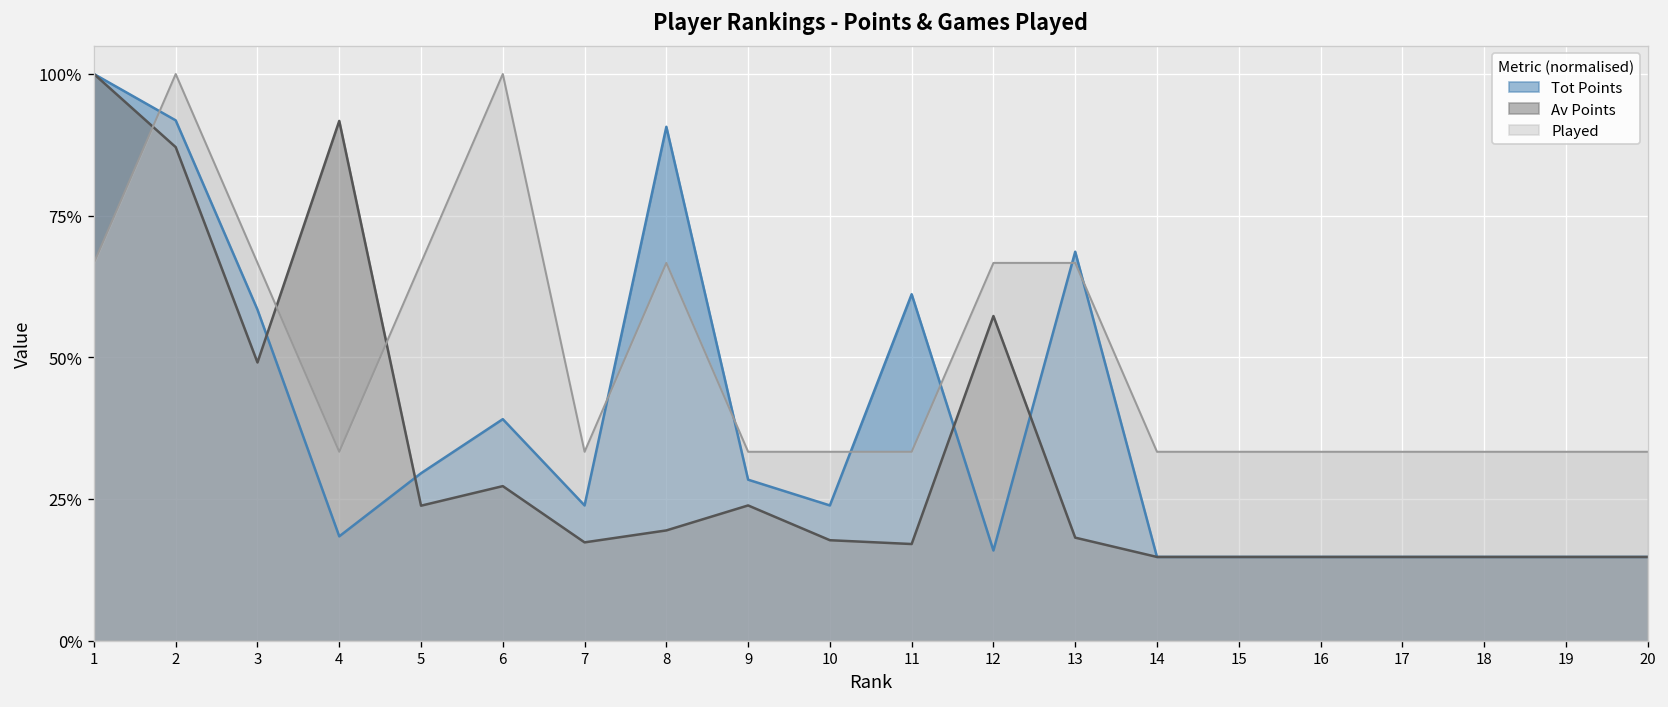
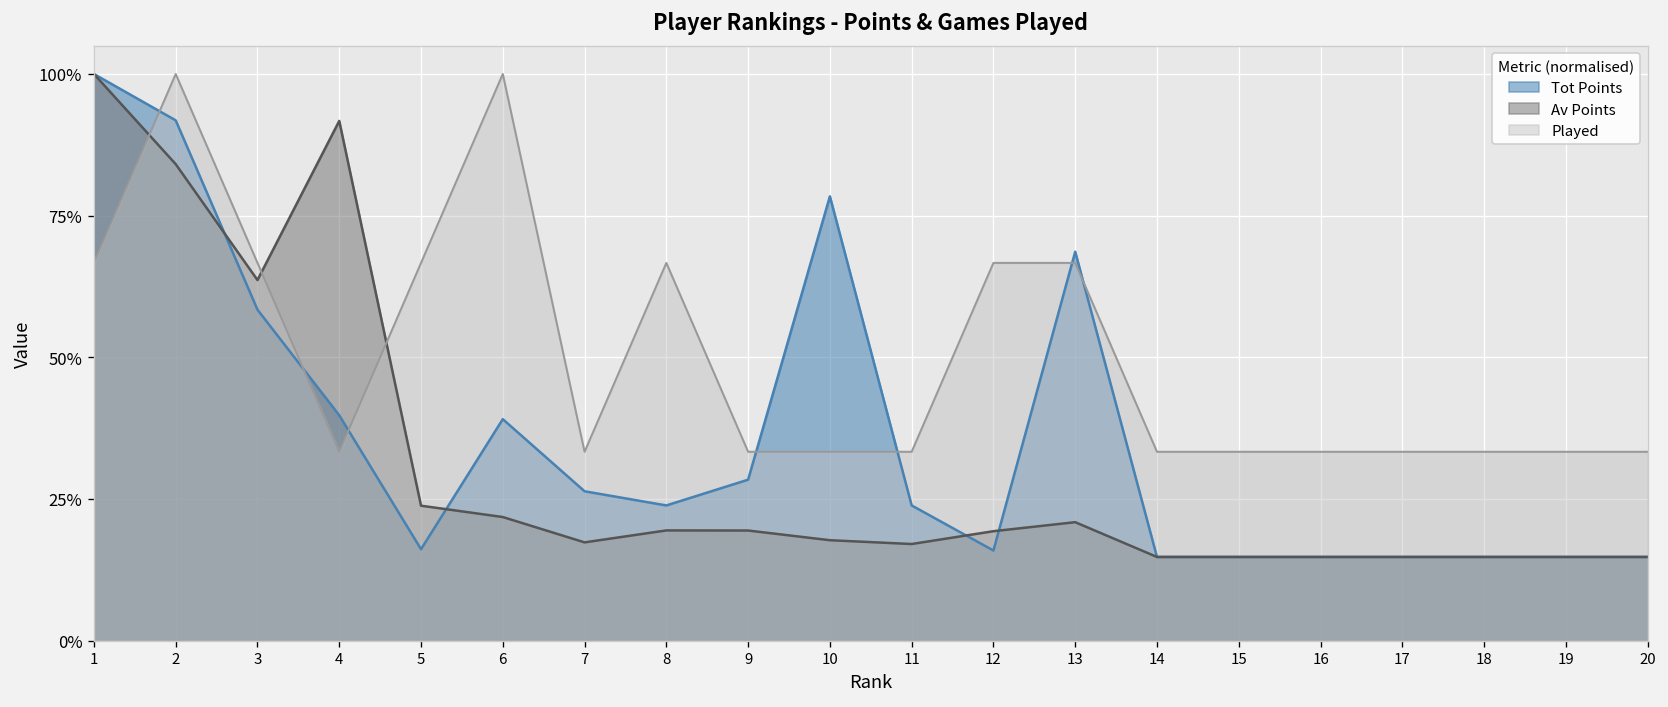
  {
    "Tot Points": {
      "2": "92%",
      "3": "58%",
-     "4": "18%",
-     "5": "30%",
+     "4": "40%",
+     "5": "16%",
      "6": "39%",
-     "7": "24%",
-     "8": "91%",
+     "7": "26%",
+     "8": "24%",
      "9": "28%",
-     "10": "24%",
-     "11": "61%",
+     "10": "78%",
+     "11": "24%",
      "12": "16%",
      "13": "69%"
    },
    "Av Points": {
-     "2": "87%",
-     "3": "49%",
+     "2": "84%",
+     "3": "64%",
      "4": "92%",
      "5": "24%",
-     "6": "27%",
+     "6": "22%",
      "7": "17%",
      "8": "19%",
-     "9": "24%",
+     "9": "19%",
      "10": "18%",
      "11": "17%",
-     "12": "57%",
-     "13": "18%"
+     "12": "19%",
+     "13": "21%"
    },
    "Played": {
      "1": "67%",
      "2": "100%",
      "3": "67%",
      "4": "33%",
      "5": "67%",
      "6": "100%",
      "7": "33%",
      "8": "67%",
      "9": "33%",
      "10": "33%",
      "11": "33%",
      "12": "67%",
      "13": "67%",
      "14": "33%",
      "15": "33%",
      "16": "33%",
      "17": "33%",
      "18": "33%",
      "19": "33%",
      "20": "33%"
    }
  }
